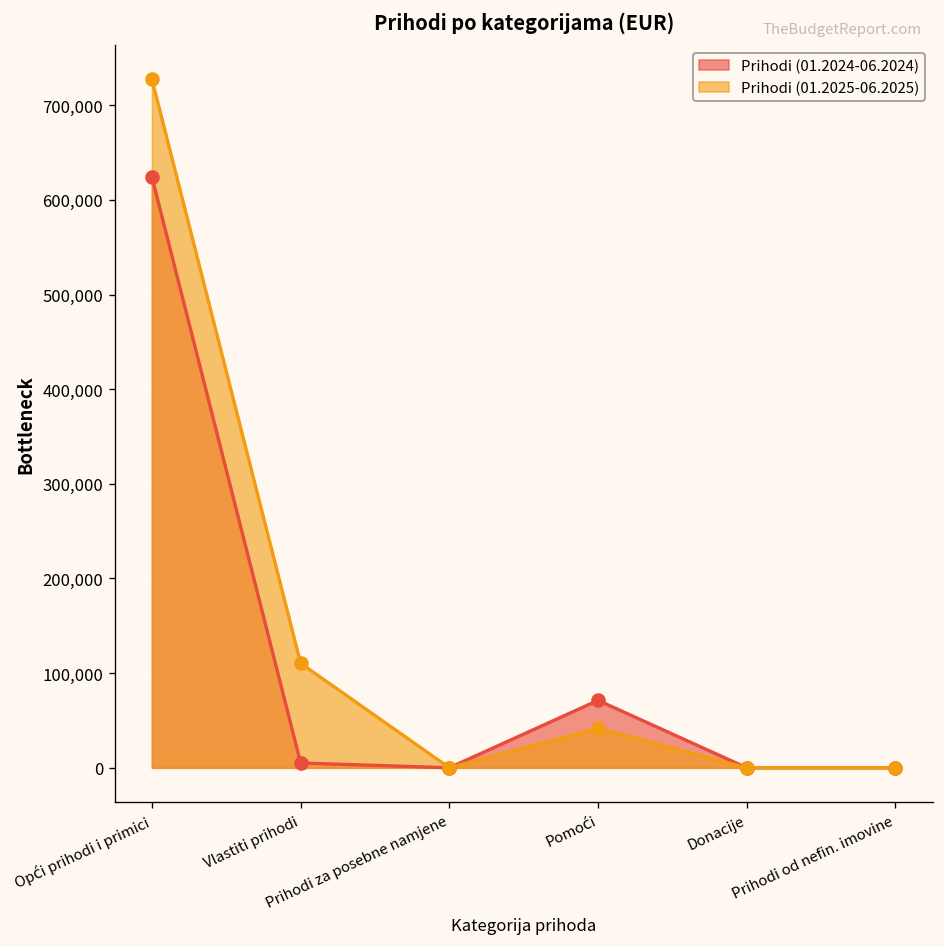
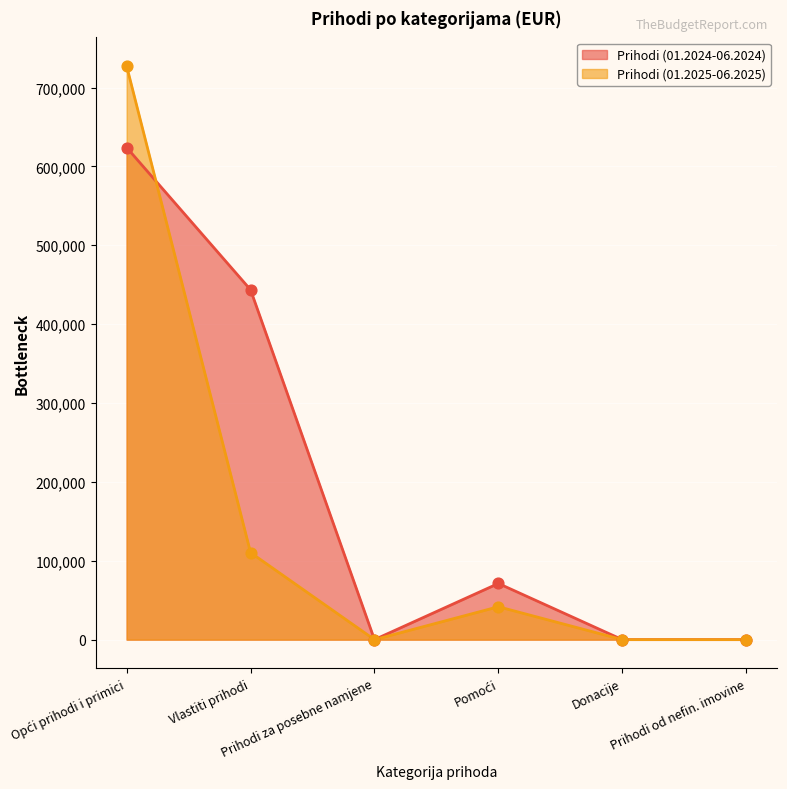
  {
    "Prihodi (01.2024-06.2024)": {
      "Opći prihodi i primici": "620,000",
-     "Vlastiti prihodi": "10,000",
+     "Vlastiti prihodi": "440,000",
      "Pomoći": "70,000"
    },
    "Prihodi (01.2025-06.2025)": {
      "Opći prihodi i primici": "730,000",
      "Vlastiti prihodi": "110,000",
      "Pomoći": "40,000"
    }
  }
